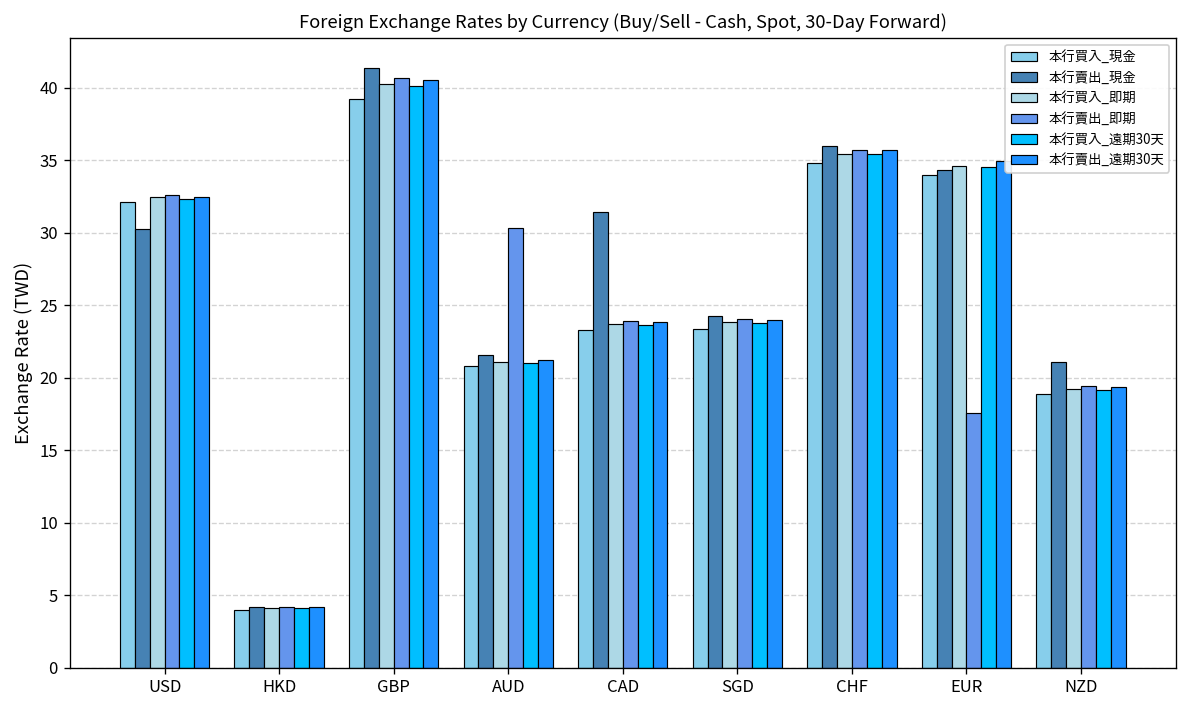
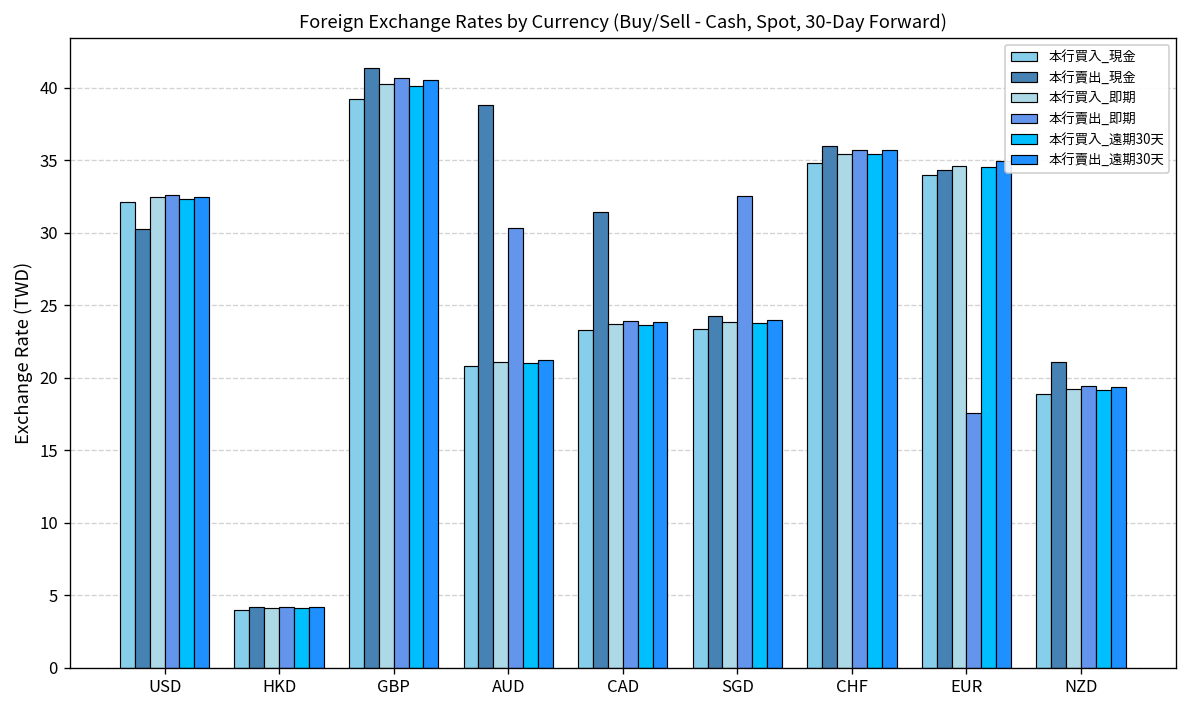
  {
    "本行賣出_現金": {
      "USD": 30.3,
      "HKD": 4.2,
      "GBP": 41.4,
-     "AUD": 21.6,
+     "AUD": 38.8,
      "CAD": 31.4,
      "SGD": 24.3,
      "CHF": 36.0,
      "EUR": 34.3,
      "NZD": 21.1
    },
    "本行賣出_即期": {
      "USD": 32.6,
      "HKD": 4.2,
      "GBP": 40.7,
      "AUD": 30.4,
      "CAD": 23.9,
-     "SGD": 24.0,
+     "SGD": 32.5,
      "CHF": 35.7,
      "EUR": 17.6,
      "NZD": 19.4
    }
  }
